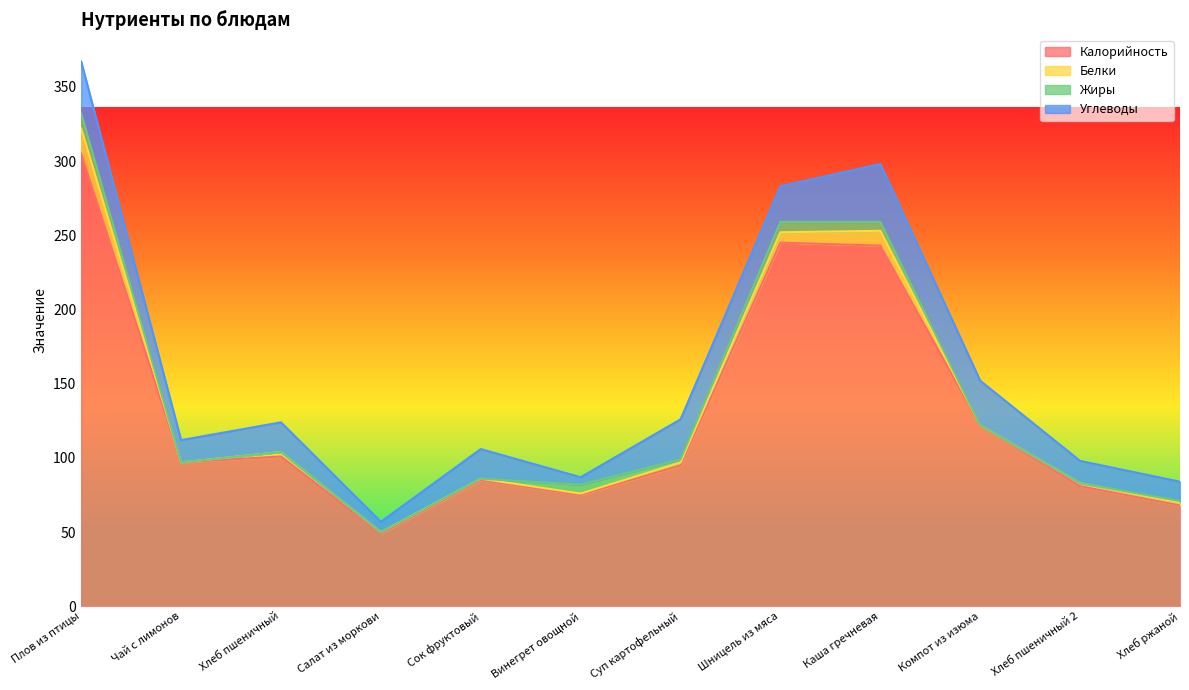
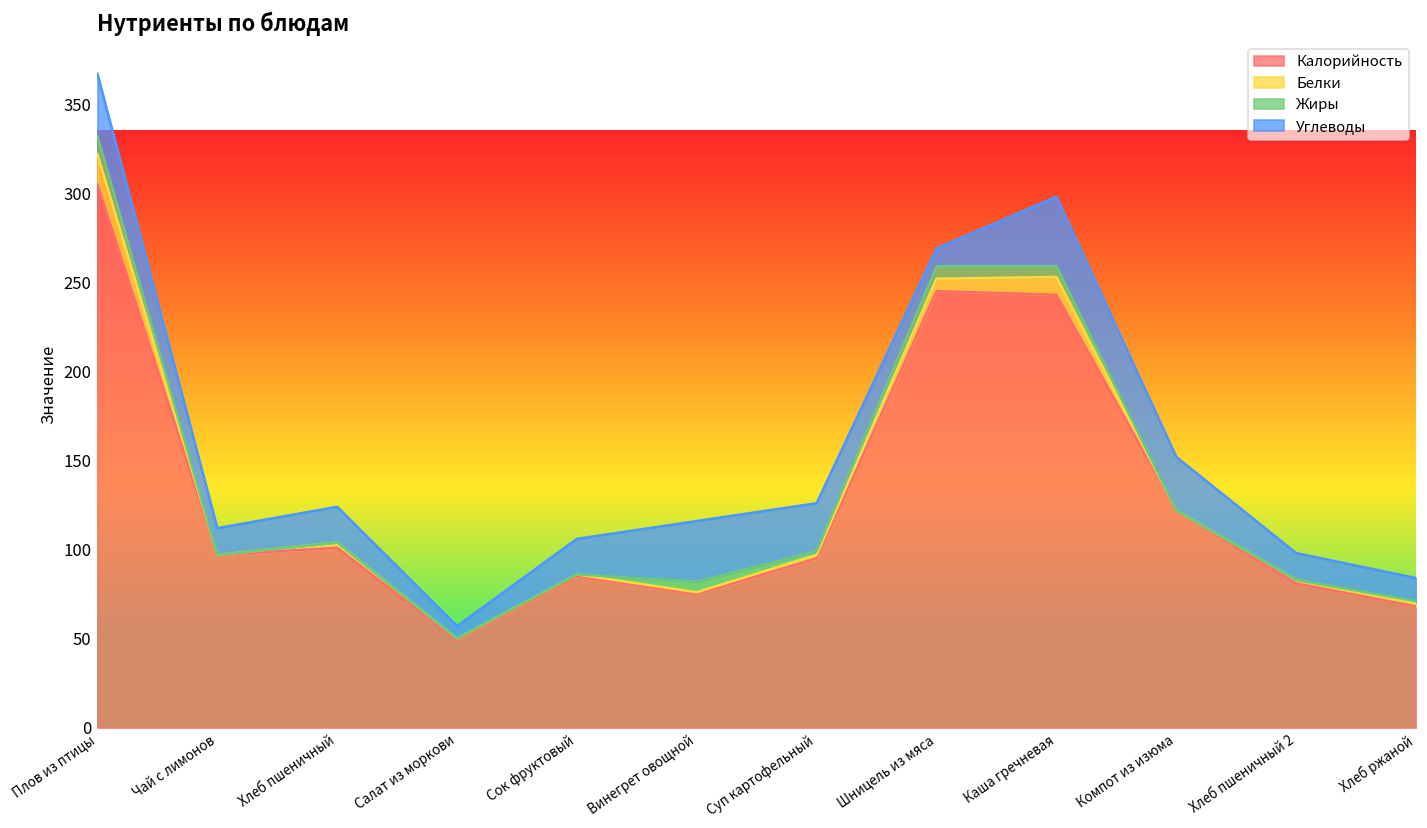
  {
    "Калорийность": {
      "Плов из птицы": 305,
      "Хлеб пшеничный": 101,
      "Суп картофельный": 95,
      "Шницель из мяса": 245,
      "Каша гречневая": 243,
      "Хлеб пшеничный 2": 81,
      "Хлеб ржаной": 68
    },
    "Белки": {
      "Плов из птицы": 17,
      "Суп картофельный": 2,
      "Шницель из мяса": 7,
      "Каша гречневая": 10
    },
    "Жиры": {
      "Плов из птицы": 10,
      "Винегрет овощной": 6,
      "Суп картофельный": 2,
      "Шницель из мяса": 7,
      "Каша гречневая": 6
    },
    "Углеводы": {
      "Плов из птицы": 35,
      "Чай с лимонов": 15,
      "Хлеб пшеничный": 20,
      "Салат из моркови": 7,
      "Сок фруктовый": 20,
-     "Винегрет овощной": 5,
+     "Винегрет овощной": 34,
      "Суп картофельный": 27,
-     "Шницель из мяса": 24,
+     "Шницель из мяса": 10,
      "Каша гречневая": 39,
      "Компот из изюма": 30,
      "Хлеб пшеничный 2": 15,
      "Хлеб ржаной": 13
    }
  }
